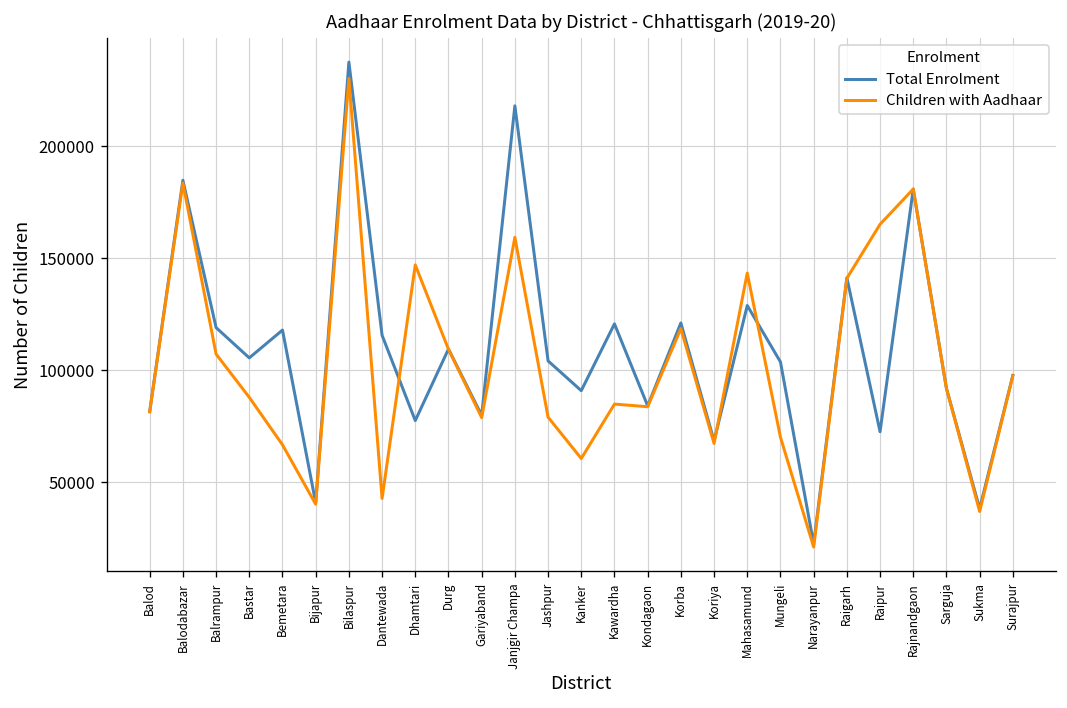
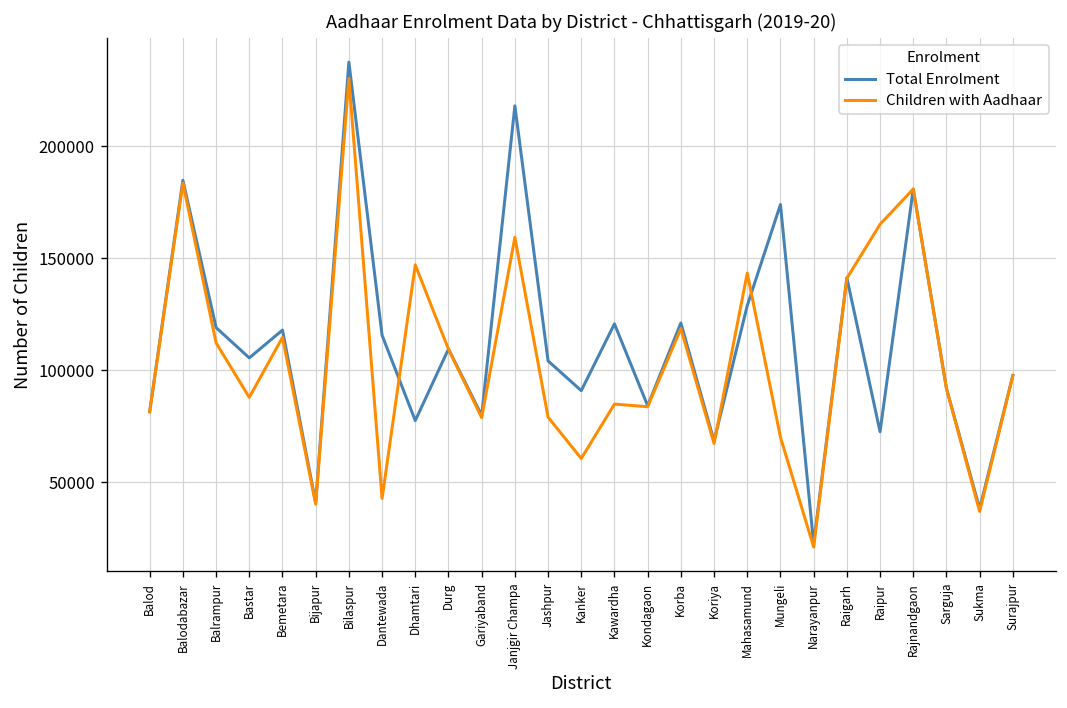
  {
    "Total Enrolment": {
      "Balrampur": 119000,
      "Bastar": 105000,
      "Bemetara": 118000,
      "Bilaspur": 237000,
      "Dantewada": 116000,
      "Dhamtari": 77000,
      "Janjgir Champa": 218000,
      "Jashpur": 104000,
      "Kanker": 91000,
      "Kawardha": 121000,
      "Korba": 121000,
      "Mahasamund": 129000,
-     "Mungeli": 104000,
+     "Mungeli": 174000,
      "Narayanpur": 22000,
      "Raipur": 72000
    },
    "Children with Aadhaar": {
-     "Balrampur": 107000,
+     "Balrampur": 112000,
      "Bastar": 88000,
-     "Bemetara": 67000,
+     "Bemetara": 115000,
      "Bilaspur": 230000,
      "Dantewada": 43000,
      "Dhamtari": 147000,
      "Janjgir Champa": 159000,
      "Jashpur": 79000,
      "Kanker": 61000,
      "Kawardha": 85000,
      "Korba": 118000,
      "Mahasamund": 143000,
      "Mungeli": 70000,
      "Narayanpur": 21000,
      "Raipur": 165000
    }
  }
